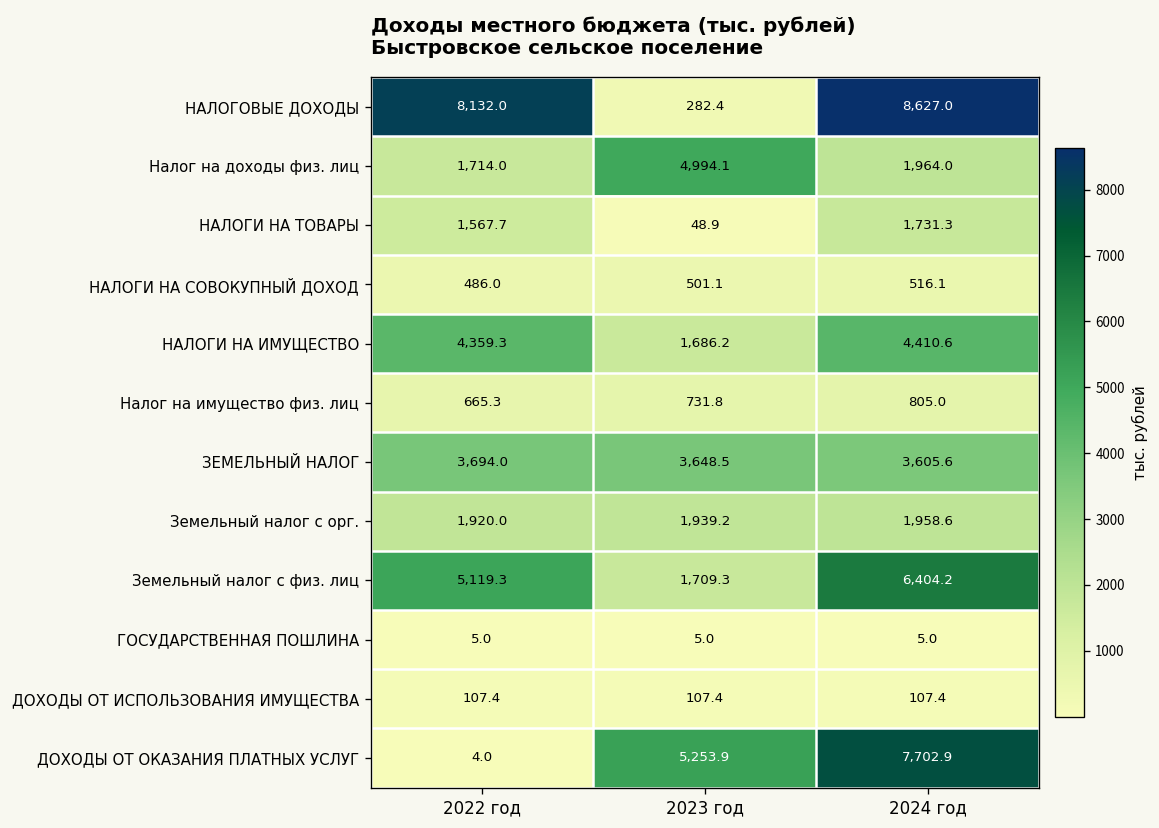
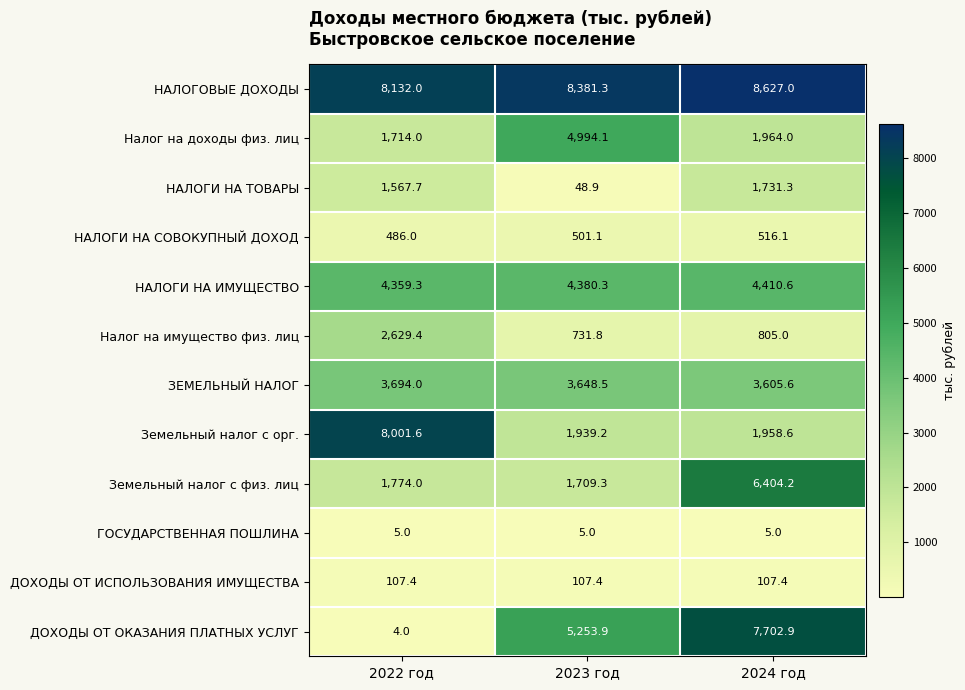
  {
    "НАЛОГОВЫЕ ДОХОДЫ": {
      "2022 год": "8,132.0",
-     "2023 год": "282.4",
+     "2023 год": "8,381.3",
      "2024 год": "8,627.0"
    },
    "Налог на доходы физ. лиц": {
      "2022 год": "1,714.0",
      "2023 год": "4,994.1",
      "2024 год": "1,964.0"
    },
    "НАЛОГИ НА ТОВАРЫ": {
      "2022 год": "1,567.7",
      "2023 год": "48.9",
      "2024 год": "1,731.3"
    },
    "НАЛОГИ НА СОВОКУПНЫЙ ДОХОД": {
      "2022 год": "486.0",
      "2023 год": "501.1",
      "2024 год": "516.1"
    },
    "НАЛОГИ НА ИМУЩЕСТВО": {
      "2022 год": "4,359.3",
-     "2023 год": "1,686.2",
+     "2023 год": "4,380.3",
      "2024 год": "4,410.6"
    },
    "Налог на имущество физ. лиц": {
-     "2022 год": "665.3",
+     "2022 год": "2,629.4",
      "2023 год": "731.8",
      "2024 год": "805.0"
    },
    "ЗЕМЕЛЬНЫЙ НАЛОГ": {
      "2022 год": "3,694.0",
      "2023 год": "3,648.5",
      "2024 год": "3,605.6"
    },
    "Земельный налог с орг.": {
-     "2022 год": "1,920.0",
+     "2022 год": "8,001.6",
      "2023 год": "1,939.2",
      "2024 год": "1,958.6"
    },
    "Земельный налог с физ. лиц": {
-     "2022 год": "5,119.3",
+     "2022 год": "1,774.0",
      "2023 год": "1,709.3",
      "2024 год": "6,404.2"
    },
    "ГОСУДАРСТВЕННАЯ ПОШЛИНА": {
      "2022 год": "5.0",
      "2023 год": "5.0",
      "2024 год": "5.0"
    },
    "ДОХОДЫ ОТ ИСПОЛЬЗОВАНИЯ ИМУЩЕСТВА": {
      "2022 год": "107.4",
      "2023 год": "107.4",
      "2024 год": "107.4"
    },
    "ДОХОДЫ ОТ ОКАЗАНИЯ ПЛАТНЫХ УСЛУГ": {
      "2022 год": "4.0",
      "2023 год": "5,253.9",
      "2024 год": "7,702.9"
    }
  }
